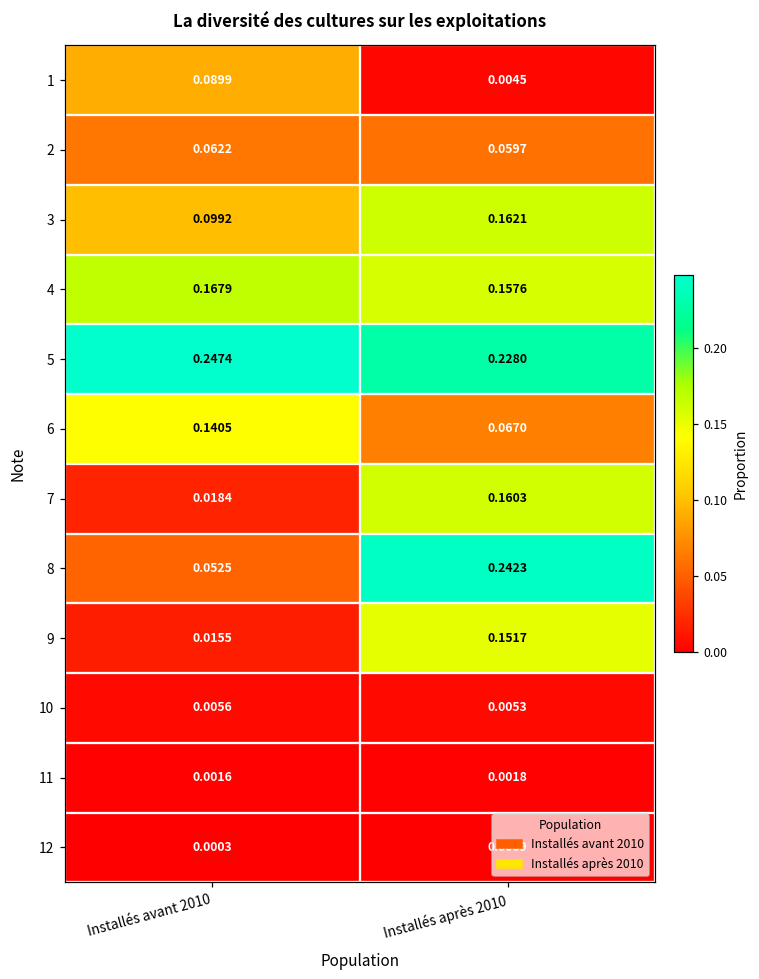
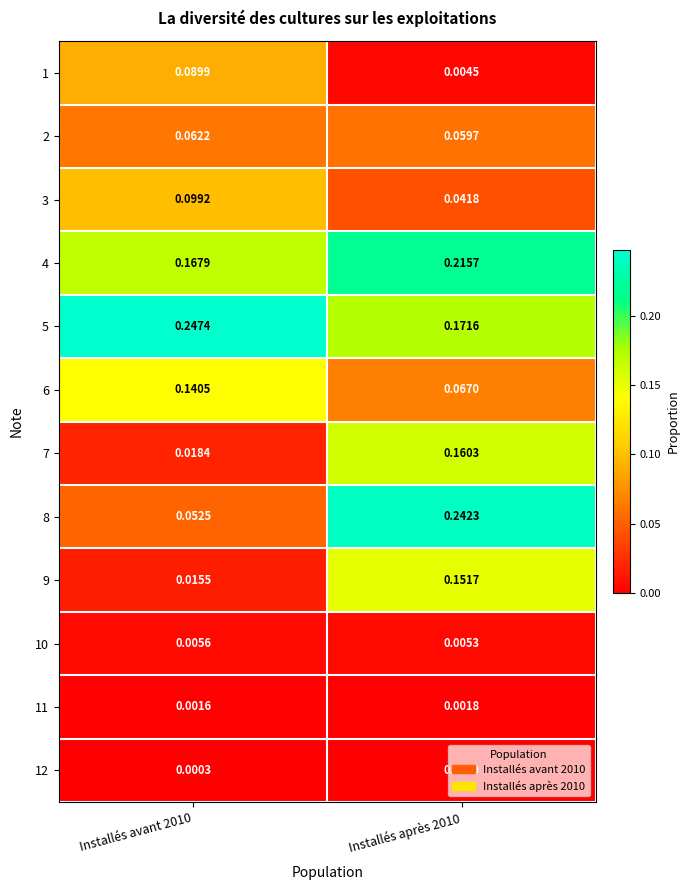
  {
    "1": {
      "Installés avant 2010": 0.0899,
      "Installés après 2010": 0.0045
    },
    "2": {
      "Installés avant 2010": 0.0622,
      "Installés après 2010": 0.0597
    },
    "3": {
      "Installés avant 2010": 0.0992,
-     "Installés après 2010": 0.1621
+     "Installés après 2010": 0.0418
    },
    "4": {
      "Installés avant 2010": 0.1679,
-     "Installés après 2010": 0.1576
+     "Installés après 2010": 0.2157
    },
    "5": {
      "Installés avant 2010": 0.2474,
-     "Installés après 2010": 0.2280
+     "Installés après 2010": 0.1716
    },
    "6": {
      "Installés avant 2010": 0.1405,
      "Installés après 2010": 0.0670
    },
    "7": {
      "Installés avant 2010": 0.0184,
      "Installés après 2010": 0.1603
    },
    "8": {
      "Installés avant 2010": 0.0525,
      "Installés après 2010": 0.2423
    },
    "9": {
      "Installés avant 2010": 0.0155,
      "Installés après 2010": 0.1517
    },
    "10": {
      "Installés avant 2010": 0.0056,
      "Installés après 2010": 0.0053
    },
    "11": {
      "Installés avant 2010": 0.0016,
      "Installés après 2010": 0.0018
    },
    "12": {
      "Installés avant 2010": 0.0003
    }
  }
